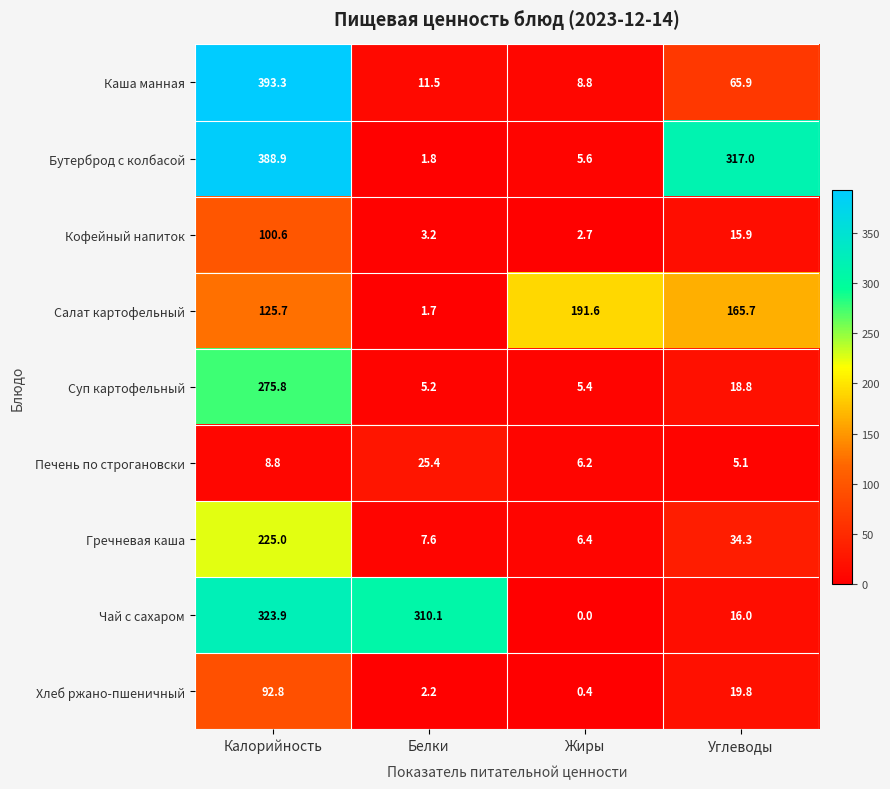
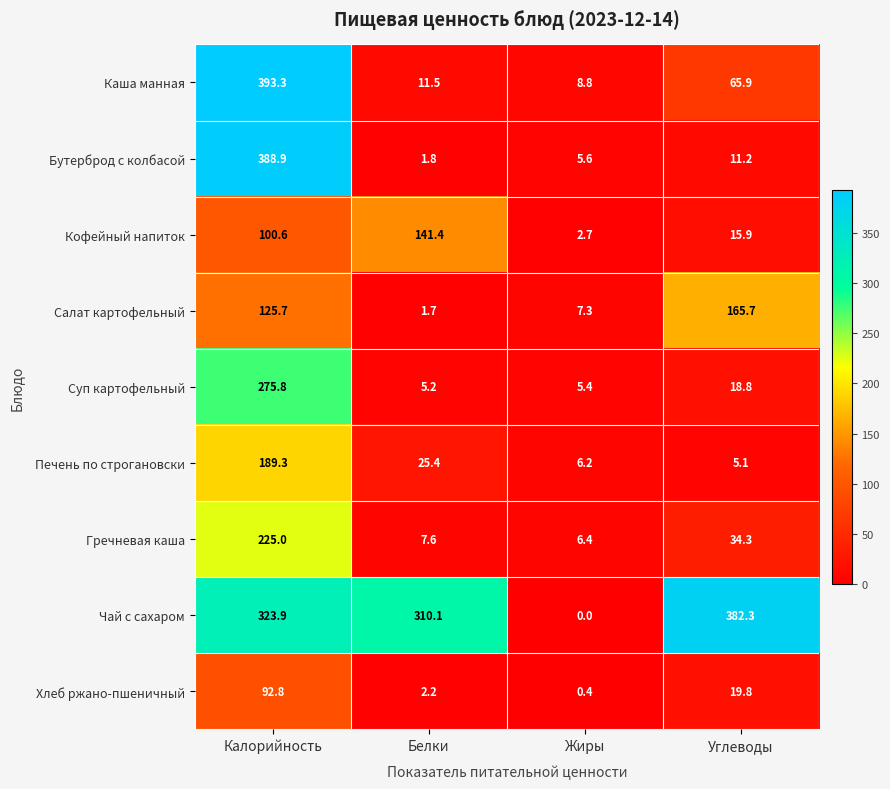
  {
    "Каша манная": {
      "Калорийность": 393.3,
      "Белки": 11.5,
      "Жиры": 8.8,
      "Углеводы": 65.9
    },
    "Бутерброд с колбасой": {
      "Калорийность": 388.9,
      "Белки": 1.8,
      "Жиры": 5.6,
-     "Углеводы": 317.0
+     "Углеводы": 11.2
    },
    "Кофейный напиток": {
      "Калорийность": 100.6,
-     "Белки": 3.2,
+     "Белки": 141.4,
      "Жиры": 2.7,
      "Углеводы": 15.9
    },
    "Салат картофельный": {
      "Калорийность": 125.7,
      "Белки": 1.7,
-     "Жиры": 191.6,
+     "Жиры": 7.3,
      "Углеводы": 165.7
    },
    "Суп картофельный": {
      "Калорийность": 275.8,
      "Белки": 5.2,
      "Жиры": 5.4,
      "Углеводы": 18.8
    },
    "Печень по строгановски": {
-     "Калорийность": 8.8,
+     "Калорийность": 189.3,
      "Белки": 25.4,
      "Жиры": 6.2,
      "Углеводы": 5.1
    },
    "Гречневая каша": {
      "Калорийность": 225.0,
      "Белки": 7.6,
      "Жиры": 6.4,
      "Углеводы": 34.3
    },
    "Чай с сахаром": {
      "Калорийность": 323.9,
      "Белки": 310.1,
      "Жиры": 0.0,
-     "Углеводы": 16.0
+     "Углеводы": 382.3
    },
    "Хлеб ржано-пшеничный": {
      "Калорийность": 92.8,
      "Белки": 2.2,
      "Жиры": 0.4,
      "Углеводы": 19.8
    }
  }
